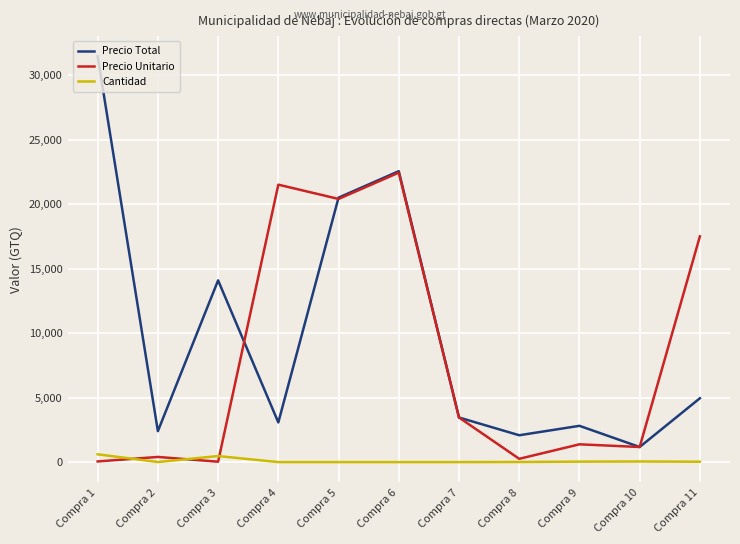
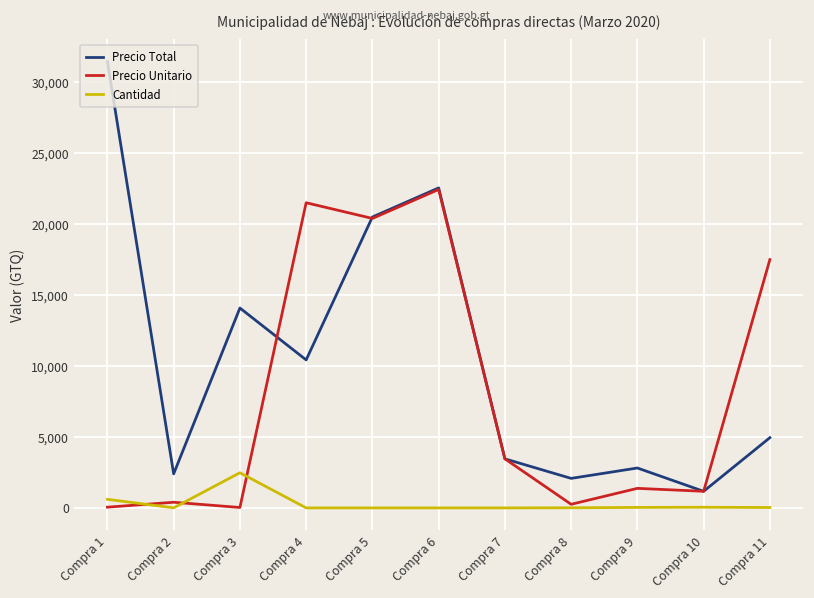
  {
    "Precio Total": {
      "Compra 2": "2,400",
      "Compra 3": "14,100",
-     "Compra 4": "3,100",
+     "Compra 4": "10,400",
      "Compra 8": "2,100",
      "Compra 9": "2,800",
      "Compra 11": "5,000"
    },
    "Precio Unitario": {
      "Compra 1": "100",
      "Compra 2": "400",
      "Compra 3": "0",
      "Compra 4": "21,500",
      "Compra 8": "300",
      "Compra 9": "1,400",
      "Compra 11": "17,500"
    },
    "Cantidad": {
      "Compra 1": "600",
      "Compra 2": "0",
-     "Compra 3": "500",
+     "Compra 3": "2,500",
      "Compra 4": "0",
      "Compra 5": "0",
      "Compra 6": "0",
      "Compra 7": "0",
      "Compra 8": "0",
      "Compra 9": "0",
      "Compra 10": "0",
      "Compra 11": "0"
    }
  }
